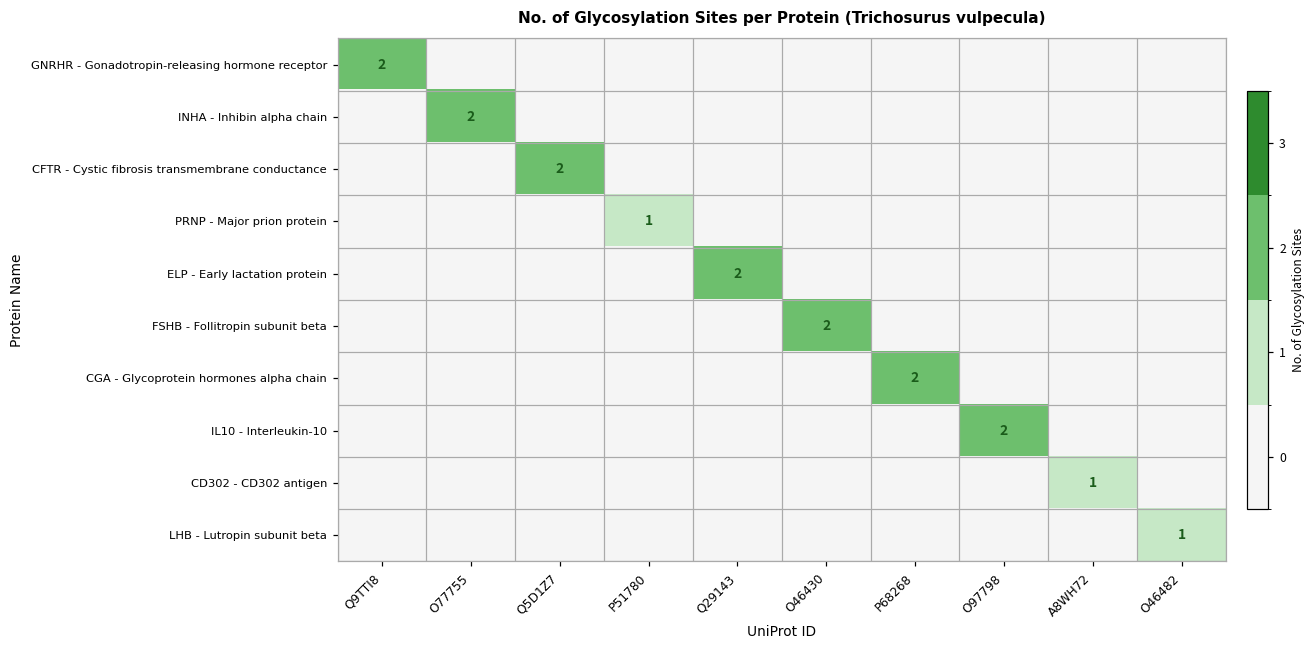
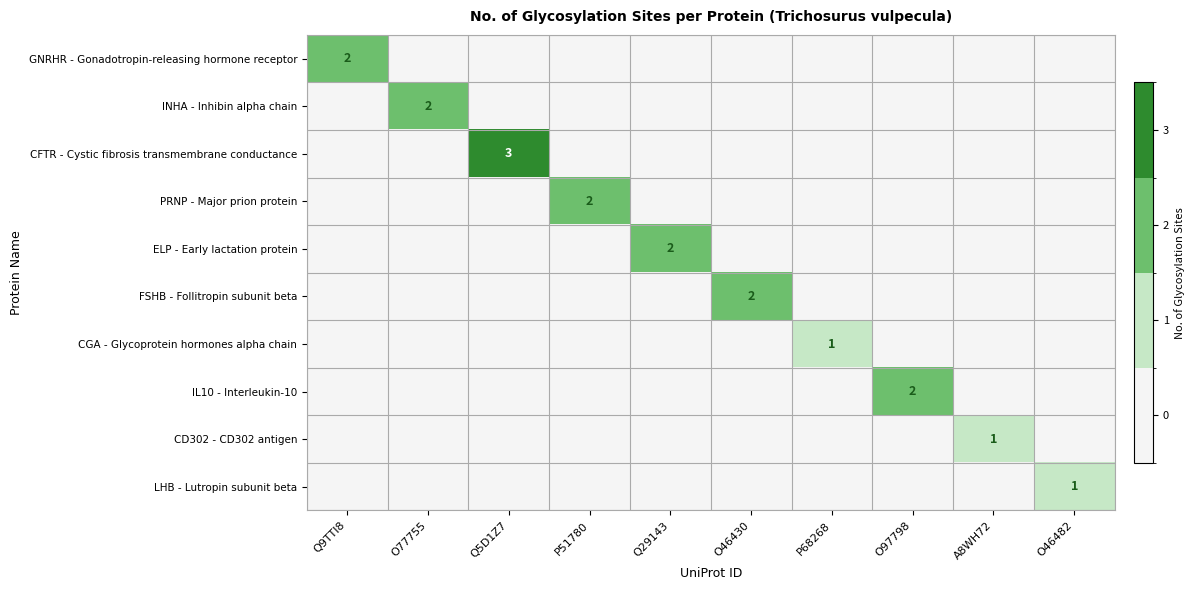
  {
    "GNRHR - Gonadotropin-releasing hormone receptor": {
      "Q9TTI8": 2
    },
    "INHA - Inhibin alpha chain": {
      "O77755": 2
    },
    "CFTR - Cystic fibrosis transmembrane conductance": {
-     "Q5D1Z7": 2
+     "Q5D1Z7": 3
    },
    "PRNP - Major prion protein": {
-     "P51780": 1
+     "P51780": 2
    },
    "ELP - Early lactation protein": {
      "Q29143": 2
    },
    "FSHB - Follitropin subunit beta": {
      "O46430": 2
    },
    "CGA - Glycoprotein hormones alpha chain": {
-     "P68268": 2
+     "P68268": 1
    },
    "IL10 - Interleukin-10": {
      "O97798": 2
    },
    "CD302 - CD302 antigen": {
      "A8WH72": 1
    },
    "LHB - Lutropin subunit beta": {
      "O46482": 1
    }
  }
